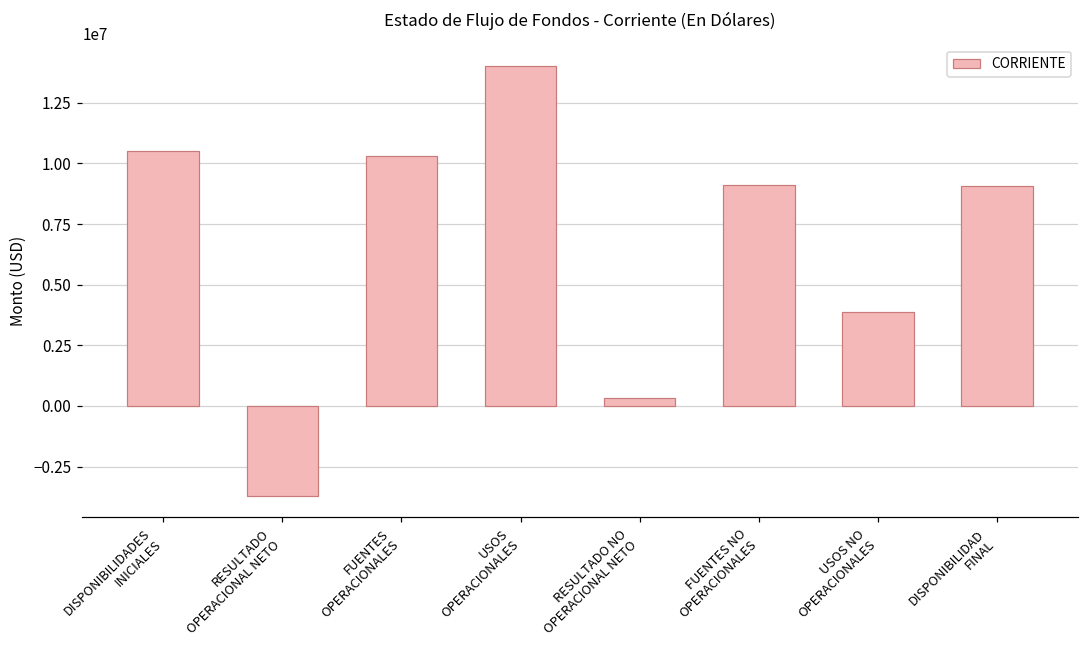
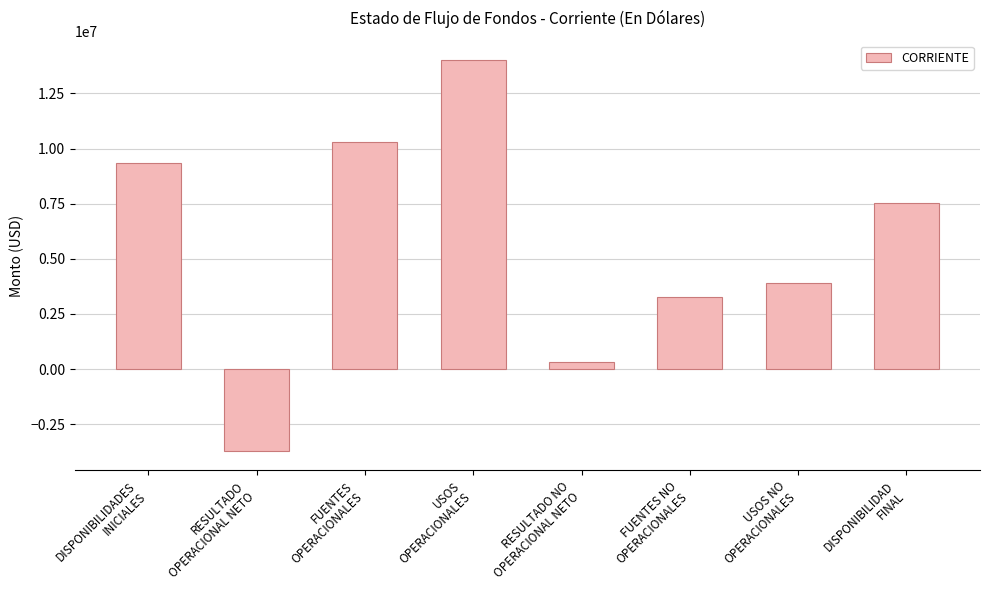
  {
-   "DISPONIBILIDADES INICIALES": 10500000,
+   "DISPONIBILIDADES INICIALES": 9400000,
    "RESULTADO OPERACIONAL NETO": -3700000,
    "FUENTES OPERACIONALES": 10300000,
    "USOS OPERACIONALES": 14000000,
    "RESULTADO NO OPERACIONAL NETO": 300000,
-   "FUENTES NO OPERACIONALES": 9100000,
+   "FUENTES NO OPERACIONALES": 3300000,
    "USOS NO OPERACIONALES": 3900000,
-   "DISPONIBILIDAD FINAL": 9100000
+   "DISPONIBILIDAD FINAL": 7600000
  }
